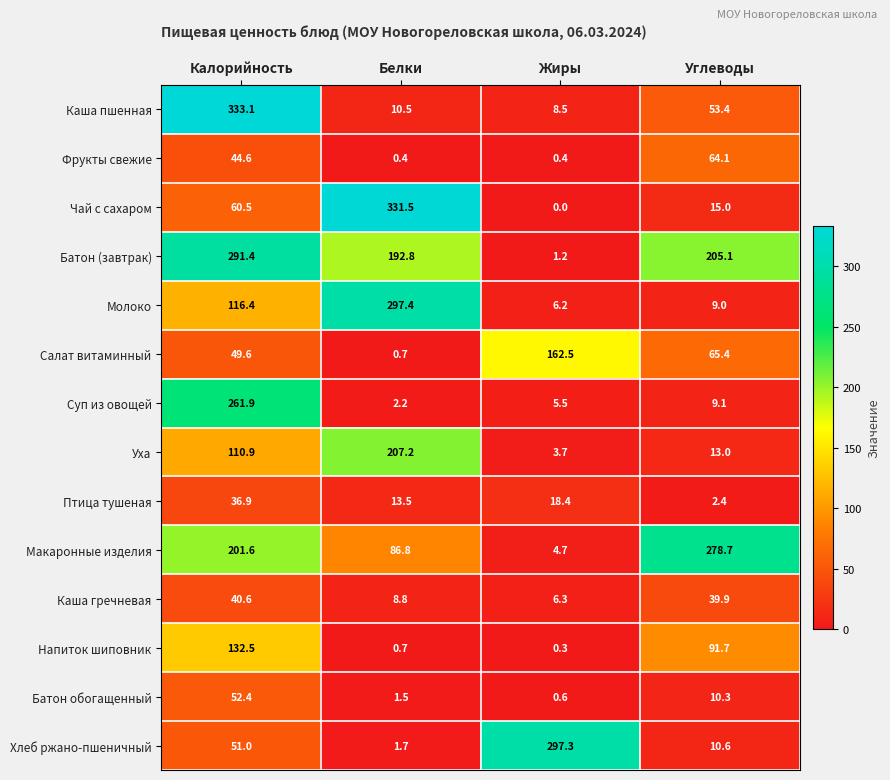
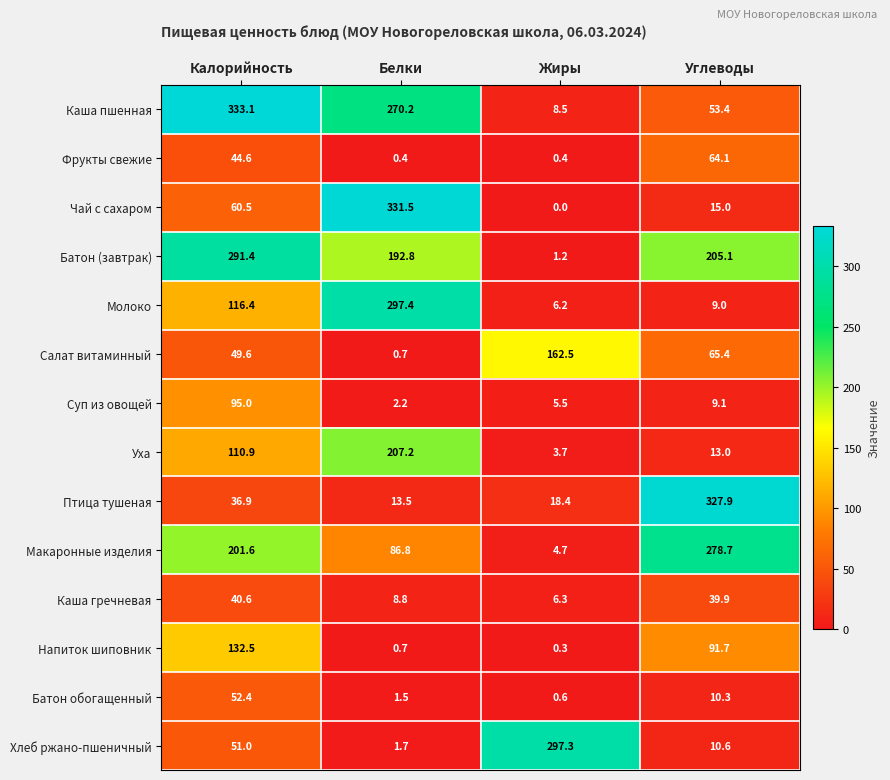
  {
    "Каша пшенная": {
      "Калорийность": 333.1,
-     "Белки": 10.5,
+     "Белки": 270.2,
      "Жиры": 8.5,
      "Углеводы": 53.4
    },
    "Фрукты свежие": {
      "Калорийность": 44.6,
      "Белки": 0.4,
      "Жиры": 0.4,
      "Углеводы": 64.1
    },
    "Чай с сахаром": {
      "Калорийность": 60.5,
      "Белки": 331.5,
      "Жиры": 0.0,
      "Углеводы": 15.0
    },
    "Батон (завтрак)": {
      "Калорийность": 291.4,
      "Белки": 192.8,
      "Жиры": 1.2,
      "Углеводы": 205.1
    },
    "Молоко": {
      "Калорийность": 116.4,
      "Белки": 297.4,
      "Жиры": 6.2,
      "Углеводы": 9.0
    },
    "Салат витаминный": {
      "Калорийность": 49.6,
      "Белки": 0.7,
      "Жиры": 162.5,
      "Углеводы": 65.4
    },
    "Суп из овощей": {
-     "Калорийность": 261.9,
+     "Калорийность": 95.0,
      "Белки": 2.2,
      "Жиры": 5.5,
      "Углеводы": 9.1
    },
    "Уха": {
      "Калорийность": 110.9,
      "Белки": 207.2,
      "Жиры": 3.7,
      "Углеводы": 13.0
    },
    "Птица тушеная": {
      "Калорийность": 36.9,
      "Белки": 13.5,
      "Жиры": 18.4,
-     "Углеводы": 2.4
+     "Углеводы": 327.9
    },
    "Макаронные изделия": {
      "Калорийность": 201.6,
      "Белки": 86.8,
      "Жиры": 4.7,
      "Углеводы": 278.7
    },
    "Каша гречневая": {
      "Калорийность": 40.6,
      "Белки": 8.8,
      "Жиры": 6.3,
      "Углеводы": 39.9
    },
    "Напиток шиповник": {
      "Калорийность": 132.5,
      "Белки": 0.7,
      "Жиры": 0.3,
      "Углеводы": 91.7
    },
    "Батон обогащенный": {
      "Калорийность": 52.4,
      "Белки": 1.5,
      "Жиры": 0.6,
      "Углеводы": 10.3
    },
    "Хлеб ржано-пшеничный": {
      "Калорийность": 51.0,
      "Белки": 1.7,
      "Жиры": 297.3,
      "Углеводы": 10.6
    }
  }
